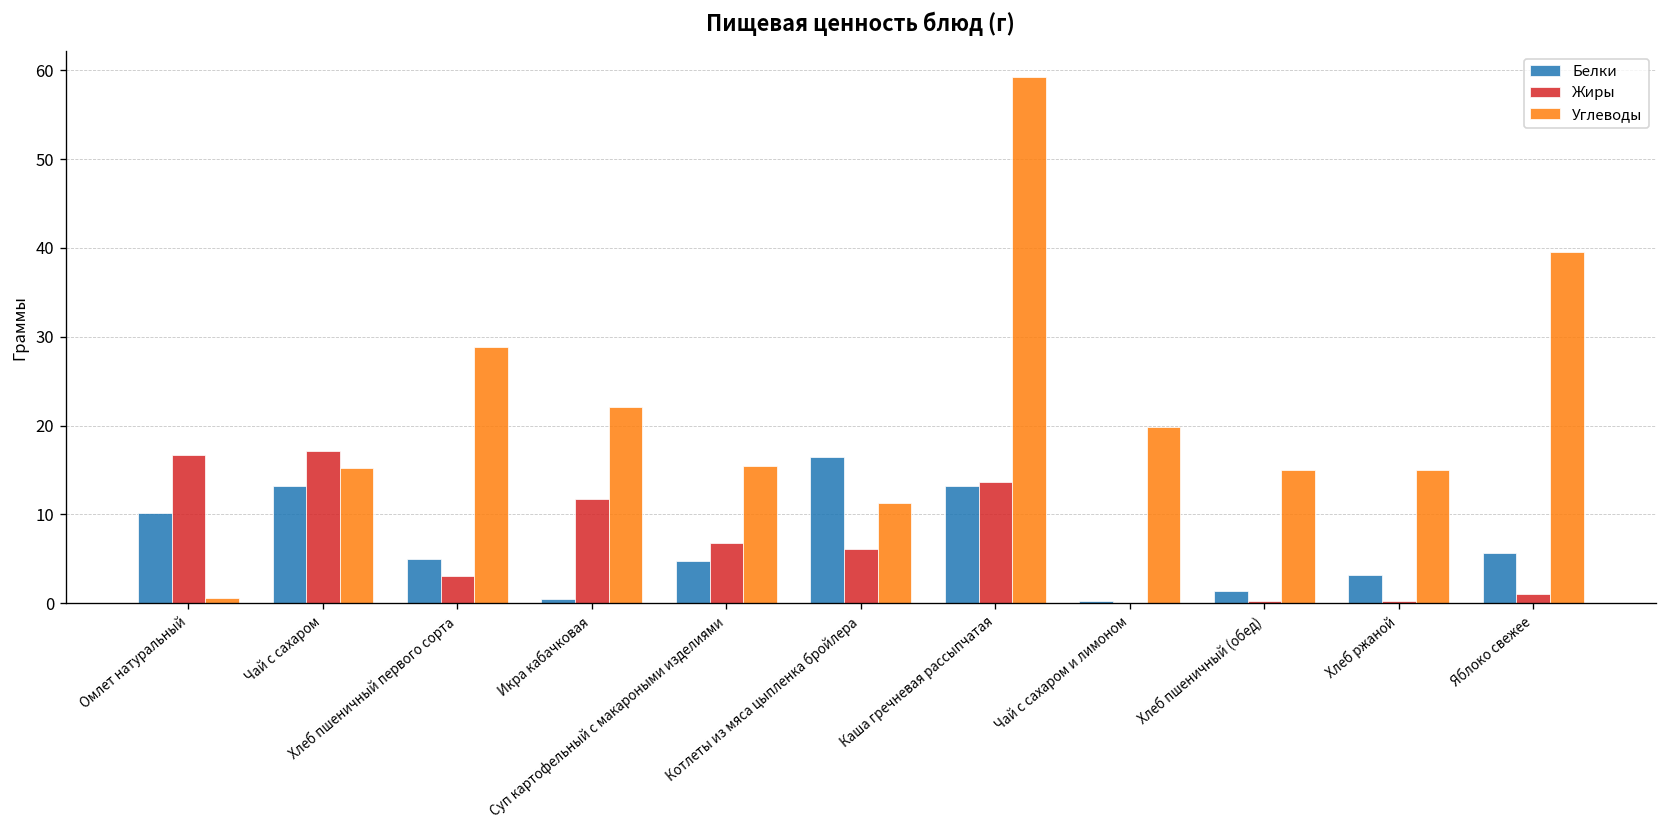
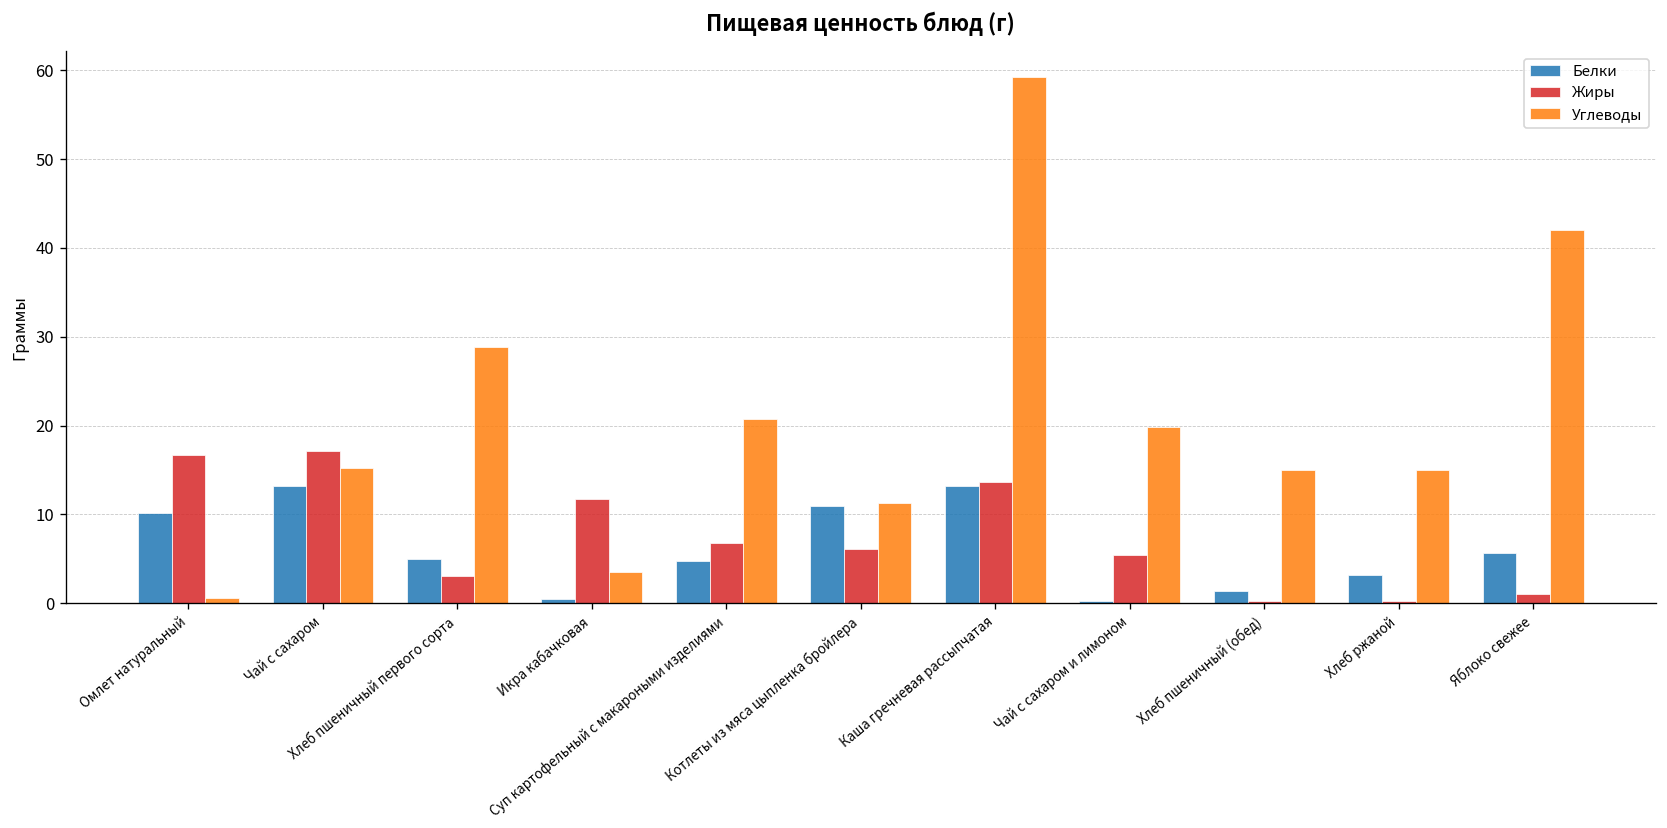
  {
    "Белки": {
      "Омлет натуральный": 10,
      "Чай с сахаром": 13,
      "Хлеб пшеничный первого сорта": 5,
      "Икра кабачковая": 1,
      "Суп картофельный с макароными изделиями": 5,
-     "Котлеты из мяса цыпленка бройлера": 16,
+     "Котлеты из мяса цыпленка бройлера": 11,
      "Каша гречневая рассыпчатая": 13,
      "Хлеб пшеничный (обед)": 1,
      "Хлеб ржаной": 3,
      "Яблоко свежее": 6
    },
    "Жиры": {
      "Омлет натуральный": 17,
      "Чай с сахаром": 17,
      "Хлеб пшеничный первого сорта": 3,
      "Икра кабачковая": 12,
      "Суп картофельный с макароными изделиями": 7,
      "Котлеты из мяса цыпленка бройлера": 6,
      "Каша гречневая рассыпчатая": 14,
-     "Чай с сахаром и лимоном": 0,
+     "Чай с сахаром и лимоном": 5,
      "Яблоко свежее": 1
    },
    "Углеводы": {
      "Омлет натуральный": 1,
      "Чай с сахаром": 15,
      "Хлеб пшеничный первого сорта": 29,
-     "Икра кабачковая": 22,
-     "Суп картофельный с макароными изделиями": 15,
+     "Икра кабачковая": 4,
+     "Суп картофельный с макароными изделиями": 21,
      "Котлеты из мяса цыпленка бройлера": 11,
      "Каша гречневая рассыпчатая": 59,
      "Чай с сахаром и лимоном": 20,
      "Хлеб пшеничный (обед)": 15,
      "Хлеб ржаной": 15,
-     "Яблоко свежее": 40
+     "Яблоко свежее": 42
    }
  }
